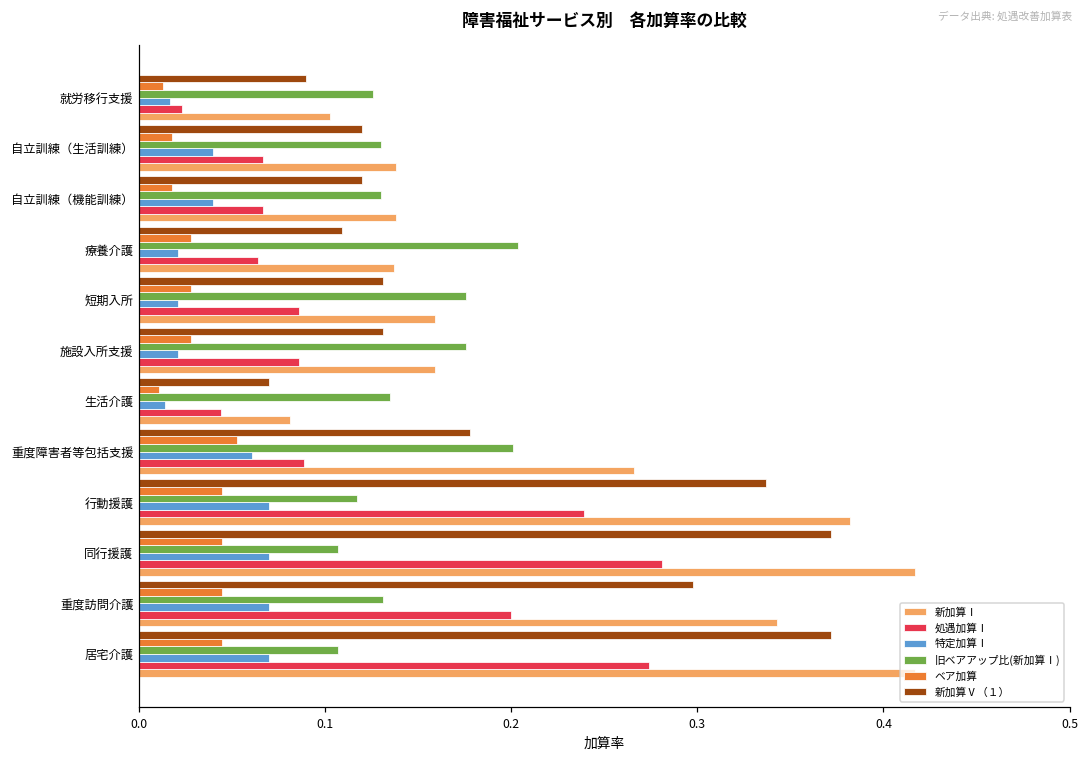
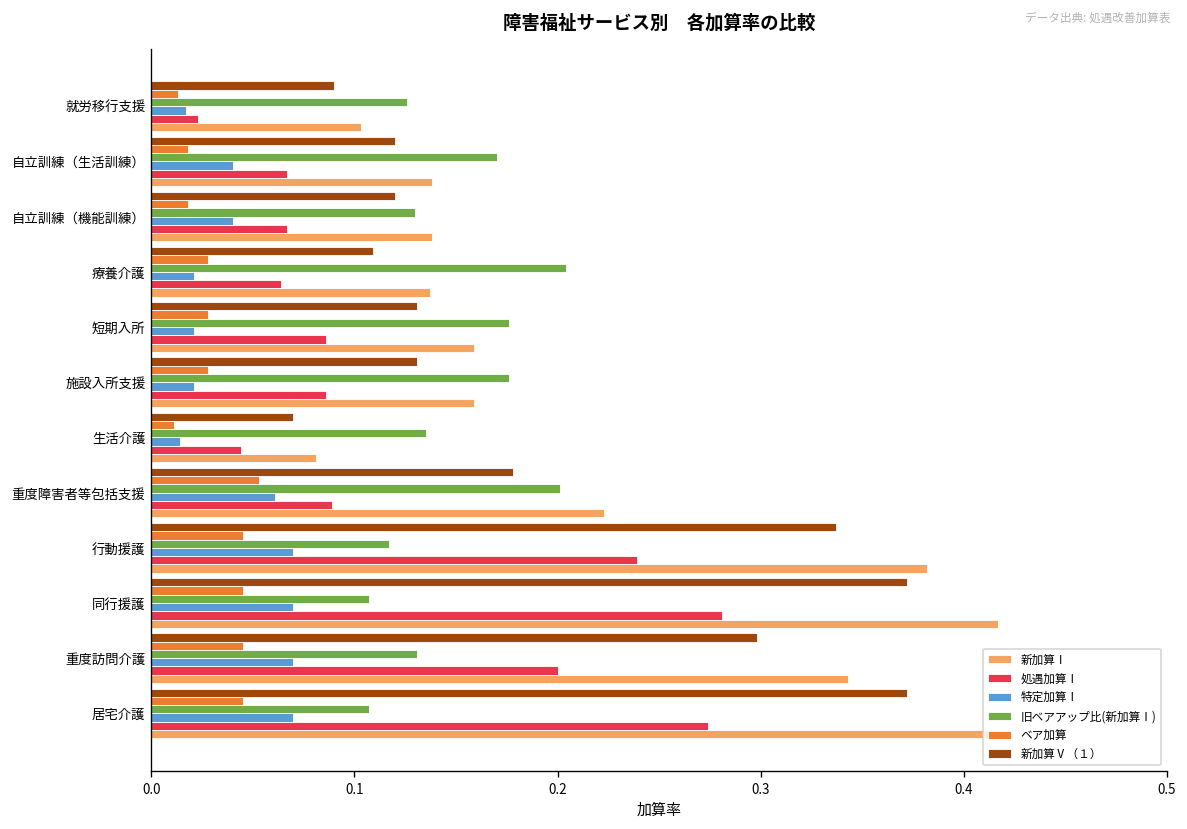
  {
    "新加算Ⅰ": {
      "就労移行支援": 0.103,
      "自立訓練（生活訓練）": 0.138,
      "自立訓練（機能訓練）": 0.138,
      "療養介護": 0.137,
      "短期入所": 0.159,
      "施設入所支援": 0.159,
      "生活介護": 0.081,
-     "重度障害者等包括支援": 0.266,
+     "重度障害者等包括支援": 0.223,
      "行動援護": 0.382,
      "同行援護": 0.417,
      "重度訪問介護": 0.343
    },
    "処遇加算Ⅰ": {
      "就労移行支援": 0.023,
      "自立訓練（生活訓練）": 0.067,
      "自立訓練（機能訓練）": 0.067,
      "療養介護": 0.064,
      "短期入所": 0.086,
      "施設入所支援": 0.086,
      "生活介護": 0.044,
      "重度障害者等包括支援": 0.089,
      "行動援護": 0.239,
      "同行援護": 0.281,
      "重度訪問介護": 0.200,
      "居宅介護": 0.274
    },
    "特定加算Ⅰ": {
      "就労移行支援": 0.017,
      "自立訓練（生活訓練）": 0.040,
      "自立訓練（機能訓練）": 0.040,
      "療養介護": 0.021,
      "短期入所": 0.021,
      "施設入所支援": 0.021,
      "生活介護": 0.014,
      "重度障害者等包括支援": 0.061,
      "行動援護": 0.070,
      "同行援護": 0.070,
      "重度訪問介護": 0.070,
      "居宅介護": 0.070
    },
    "旧ベアアップ比(新加算Ⅰ)": {
      "就労移行支援": 0.126,
-     "自立訓練（生活訓練）": 0.13,
+     "自立訓練（生活訓練）": 0.17,
      "自立訓練（機能訓練）": 0.13,
      "療養介護": 0.204,
      "短期入所": 0.176,
      "施設入所支援": 0.176,
      "生活介護": 0.135,
      "重度障害者等包括支援": 0.20,
      "行動援護": 0.117,
      "同行援護": 0.107,
      "重度訪問介護": 0.13,
      "居宅介護": 0.107
    },
    "ベア加算": {
      "就労移行支援": 0.013,
      "自立訓練（生活訓練）": 0.018,
      "自立訓練（機能訓練）": 0.018,
      "療養介護": 0.028,
      "短期入所": 0.028,
      "施設入所支援": 0.028,
      "生活介護": 0.011,
      "重度障害者等包括支援": 0.053,
      "行動援護": 0.045,
      "同行援護": 0.045,
      "重度訪問介護": 0.045,
      "居宅介護": 0.045
    },
    "新加算Ⅴ（１）": {
      "就労移行支援": 0.090,
      "自立訓練（生活訓練）": 0.120,
      "自立訓練（機能訓練）": 0.120,
      "療養介護": 0.109,
      "短期入所": 0.131,
      "施設入所支援": 0.131,
      "生活介護": 0.070,
      "重度障害者等包括支援": 0.178,
      "行動援護": 0.337,
      "同行援護": 0.372,
      "重度訪問介護": 0.298,
      "居宅介護": 0.372
    }
  }
